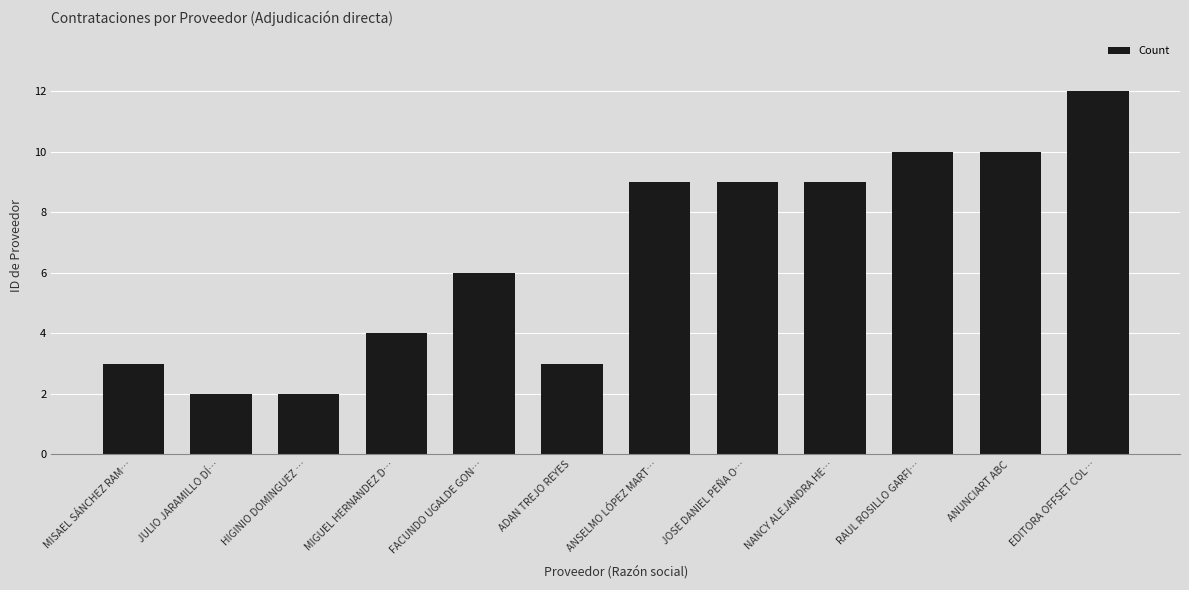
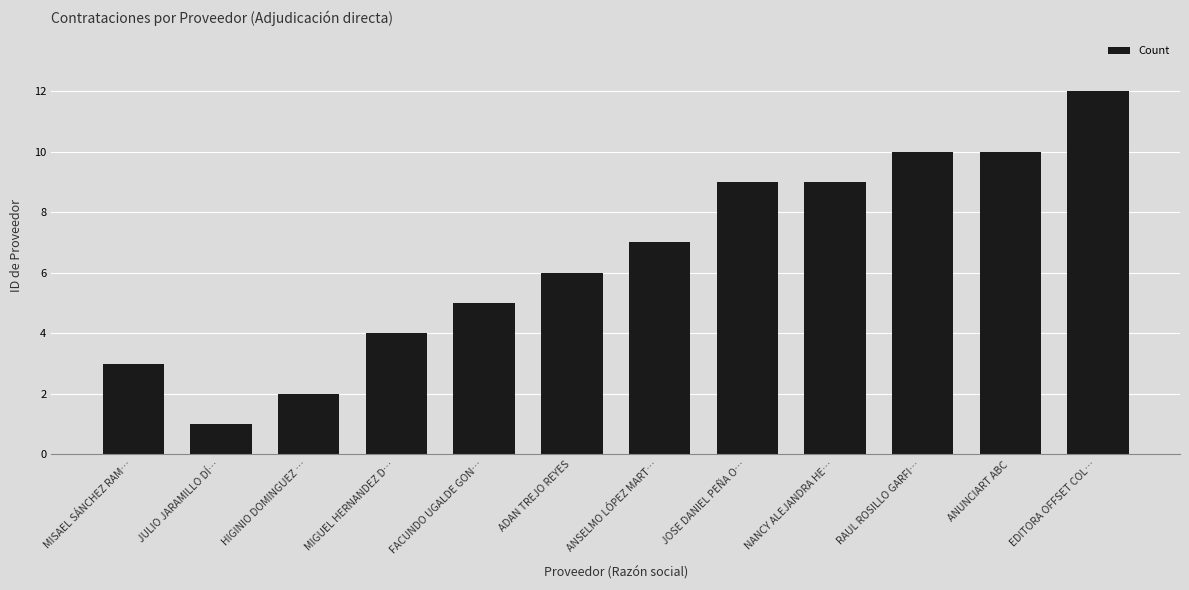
  {
    "MISAEL SÁNCHEZ RAM…": 3,
-   "JULIO JARAMILLO DÍ…": 2,
+   "JULIO JARAMILLO DÍ…": 1,
    "HIGINIO DOMINGUEZ …": 2,
    "MIGUEL HERNANDEZ D…": 4,
-   "FACUNDO UGALDE GON…": 6,
-   "ADAN TREJO REYES": 3,
-   "ANSELMO LÓPEZ MART…": 9,
+   "FACUNDO UGALDE GON…": 5,
+   "ADAN TREJO REYES": 6,
+   "ANSELMO LÓPEZ MART…": 7,
    "JOSE DANIEL PEÑA O…": 9,
    "NANCY ALEJANDRA HE…": 9,
    "RAUL ROSILLO GARFI…": 10,
    "ANUNCIART ABC": 10,
    "EDITORA OFFSET COL…": 12
  }
